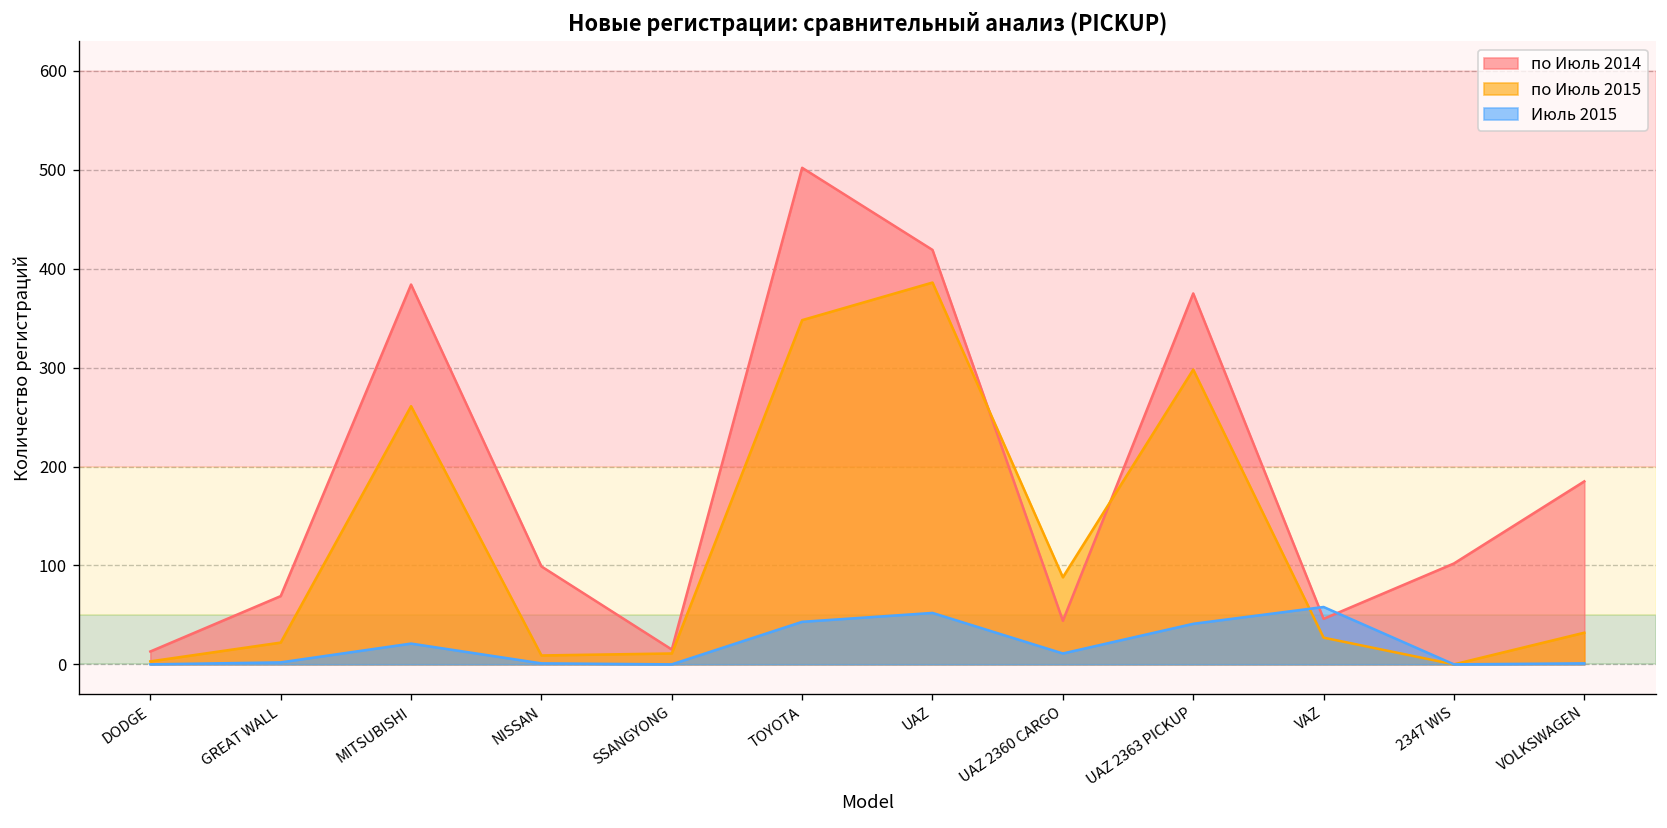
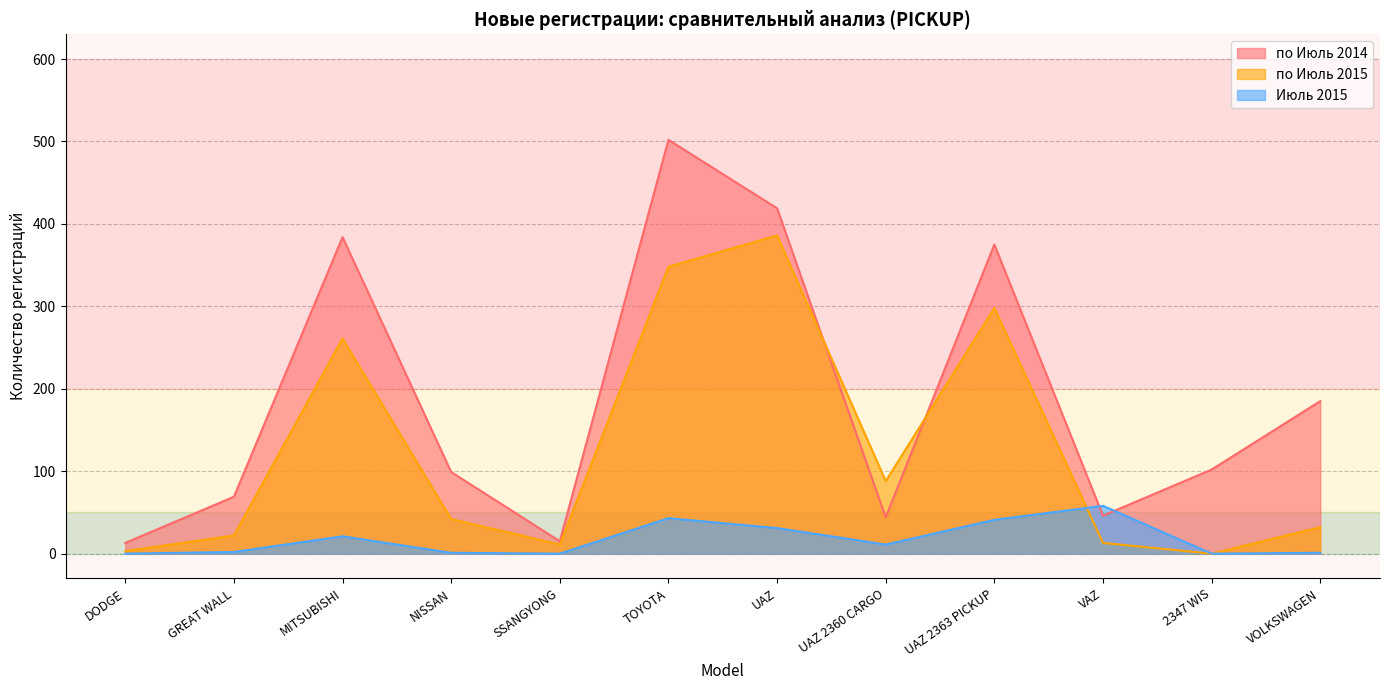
  {
    "по Июль 2014": {
      "DODGE": 10,
      "GREAT WALL": 70,
      "MITSUBISHI": 380,
      "NISSAN": 100,
      "SSANGYONG": 20,
      "TOYOTA": 500,
      "UAZ": 420,
      "UAZ 2360 CARGO": 40,
      "UAZ 2363 PICKUP": 380,
      "VAZ": 50,
      "2347 WIS": 100,
      "VOLKSWAGEN": 190
    },
    "по Июль 2015": {
      "GREAT WALL": 20,
      "MITSUBISHI": 260,
-     "NISSAN": 10,
+     "NISSAN": 40,
      "SSANGYONG": 10,
      "TOYOTA": 350,
      "UAZ": 390,
      "UAZ 2360 CARGO": 90,
      "UAZ 2363 PICKUP": 300,
-     "VAZ": 30,
+     "VAZ": 10,
      "VOLKSWAGEN": 30
    },
    "Июль 2015": {
      "GREAT WALL": 0,
      "MITSUBISHI": 20,
      "NISSAN": 0,
      "SSANGYONG": 0,
      "TOYOTA": 40,
-     "UAZ": 50,
+     "UAZ": 30,
      "UAZ 2360 CARGO": 10,
      "UAZ 2363 PICKUP": 40,
      "VAZ": 60,
      "VOLKSWAGEN": 0
    }
  }
